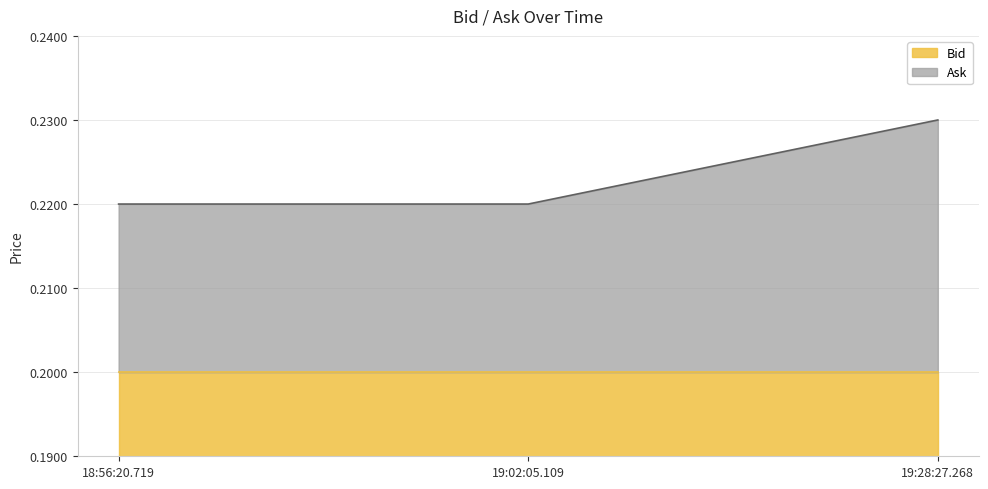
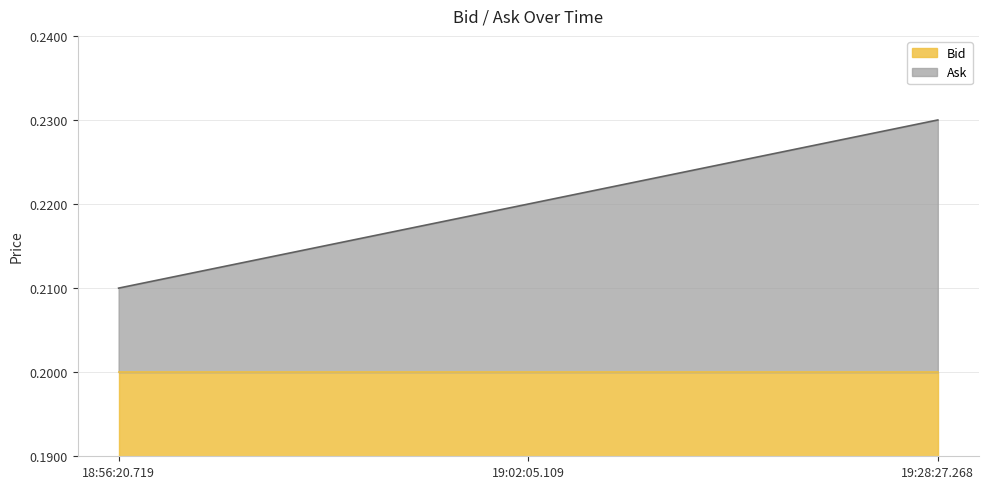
  {
    "Bid": {
      "18:56:20.719": 0.20,
      "19:02:05.109": 0.20,
      "19:28:27.268": 0.20
    },
    "Ask": {
-     "18:56:20.719": 0.22,
+     "18:56:20.719": 0.21,
      "19:02:05.109": 0.22,
      "19:28:27.268": 0.23
    }
  }
